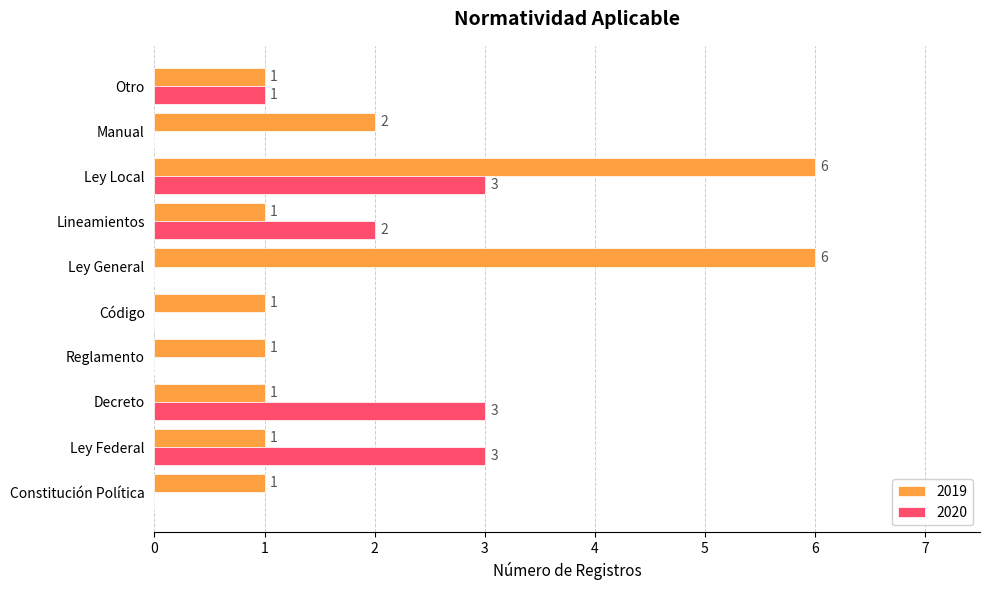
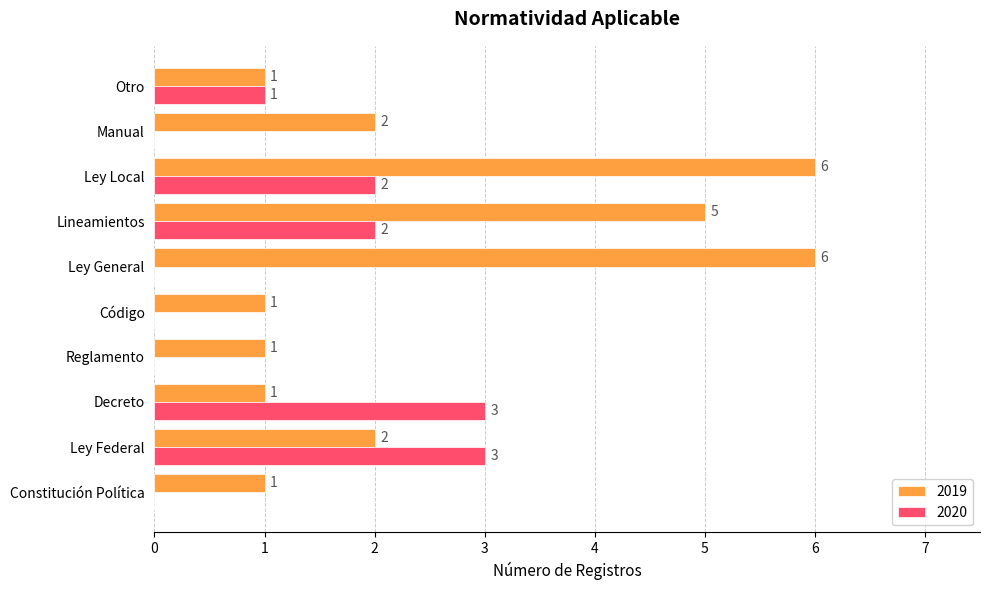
  {
    "2019": {
      "Otro": 1,
      "Manual": 2,
      "Ley Local": 6,
-     "Lineamientos": 1,
+     "Lineamientos": 5,
      "Ley General": 6,
      "Código": 1,
      "Reglamento": 1,
      "Decreto": 1,
-     "Ley Federal": 1,
+     "Ley Federal": 2,
      "Constitución Política": 1
    },
    "2020": {
      "Otro": 1,
-     "Ley Local": 3,
+     "Ley Local": 2,
      "Lineamientos": 2,
      "Decreto": 3,
      "Ley Federal": 3
    }
  }
